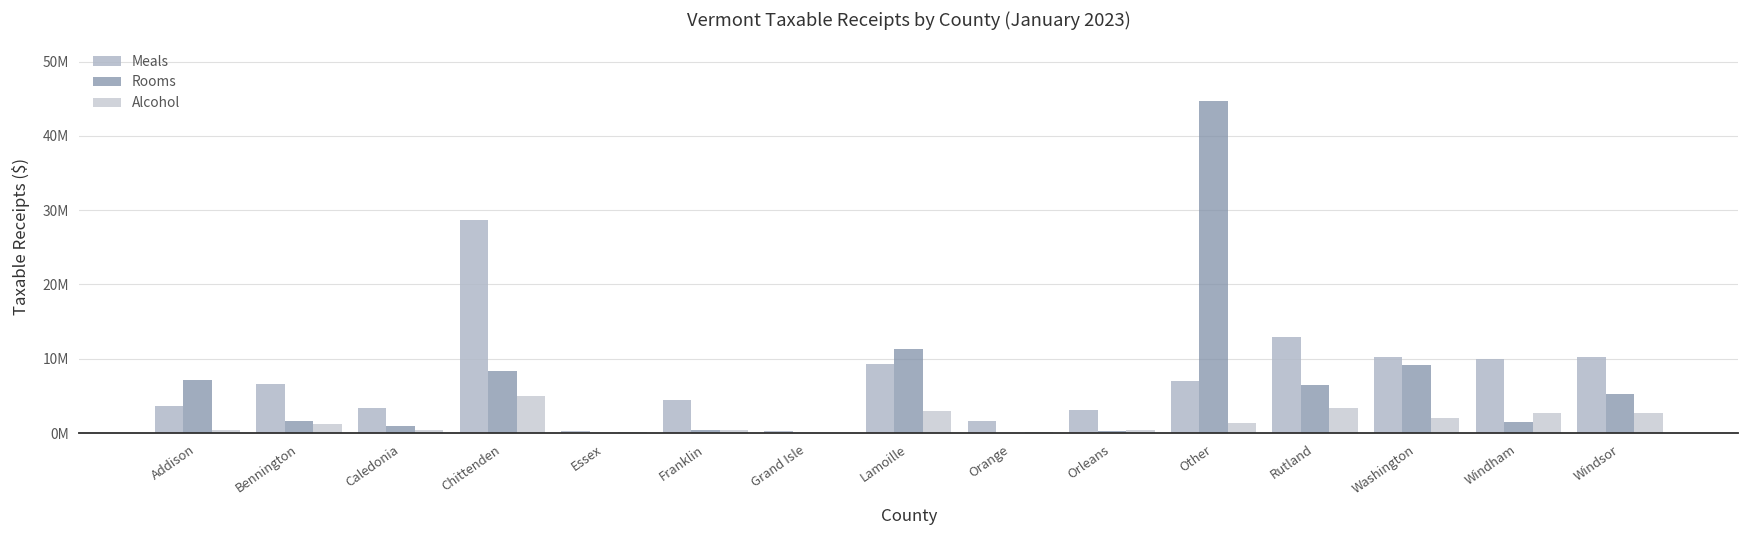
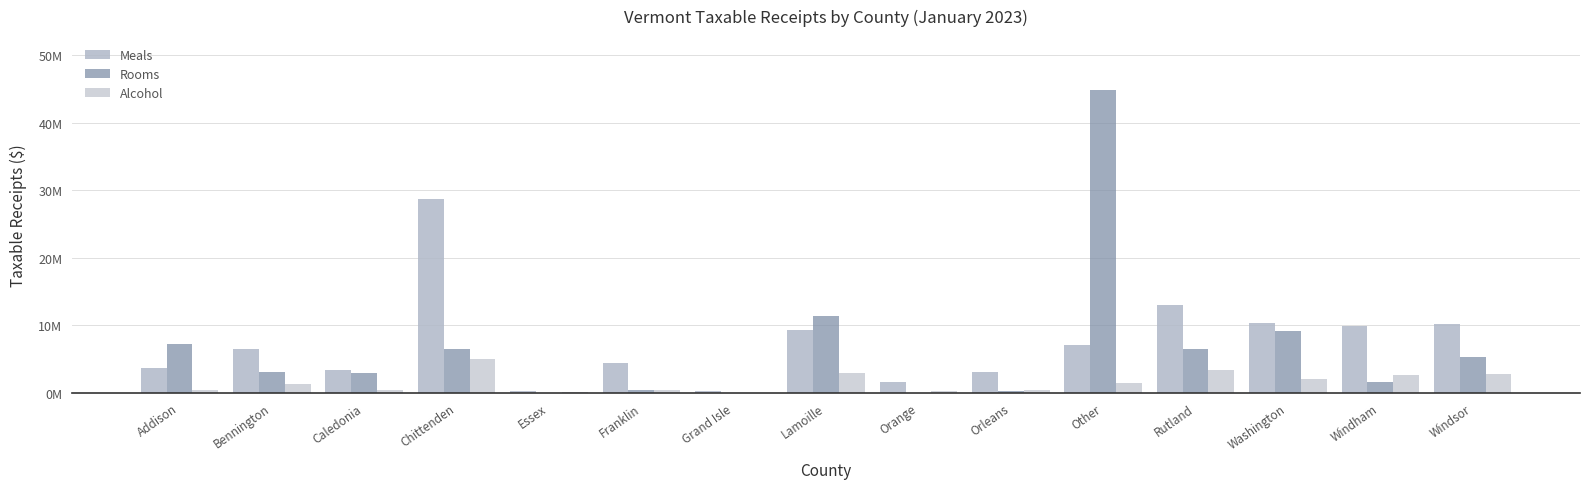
  {
    "Rooms": {
      "Addison": 7000000,
-     "Bennington": 2000000,
-     "Caledonia": 1000000,
-     "Chittenden": 8000000,
+     "Bennington": 3000000,
+     "Caledonia": 3000000,
+     "Chittenden": 6000000,
      "Essex": 0,
      "Franklin": 0,
      "Grand Isle": 0,
      "Lamoille": 11000000,
      "Orange": 0,
      "Other": 45000000,
      "Rutland": 7000000,
      "Washington": 9000000,
      "Windham": 2000000,
      "Windsor": 5000000
    }
  }
